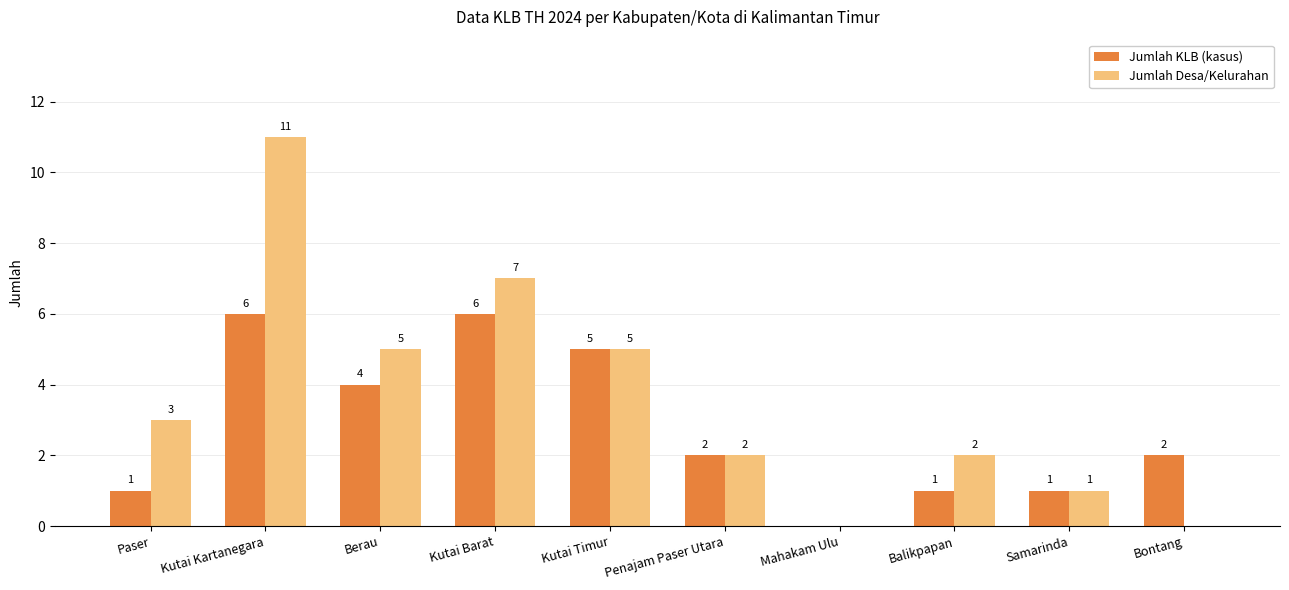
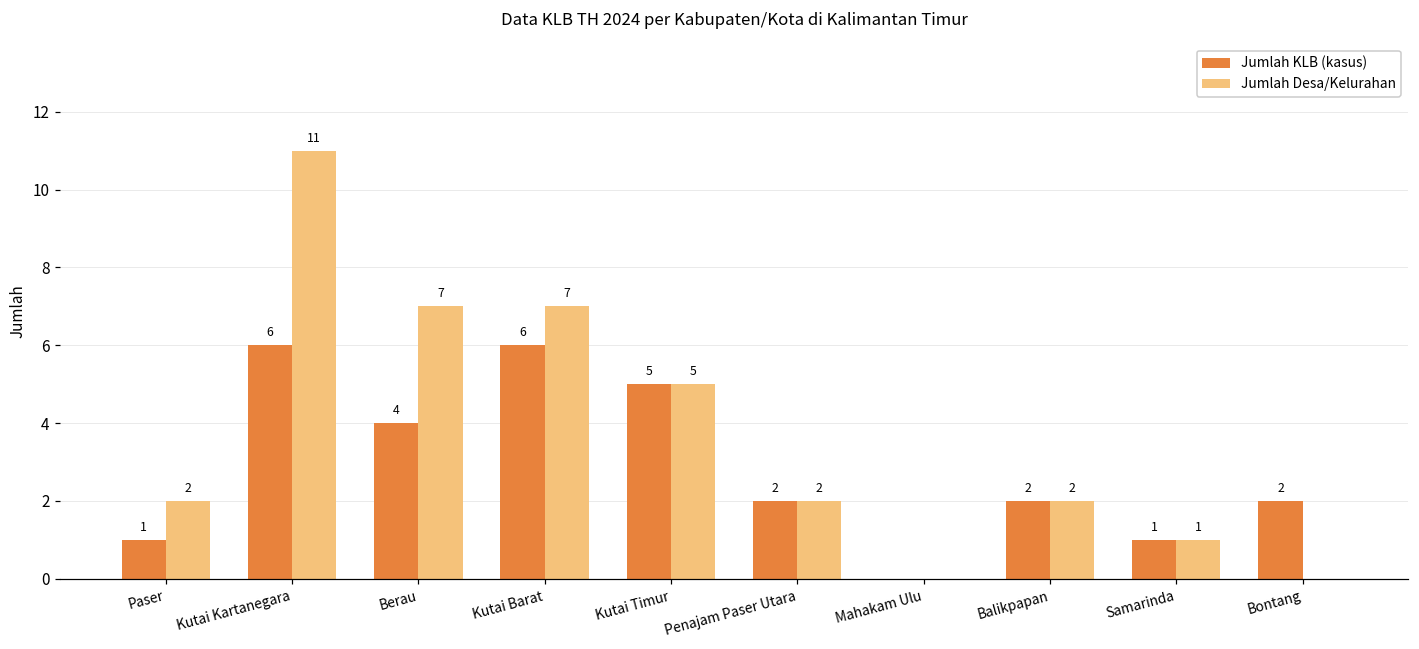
  {
    "Jumlah KLB (kasus)": {
      "Paser": 1,
      "Kutai Kartanegara": 6,
      "Berau": 4,
      "Kutai Barat": 6,
      "Kutai Timur": 5,
      "Penajam Paser Utara": 2,
-     "Balikpapan": 1,
+     "Balikpapan": 2,
      "Samarinda": 1,
      "Bontang": 2
    },
    "Jumlah Desa/Kelurahan": {
-     "Paser": 3,
+     "Paser": 2,
      "Kutai Kartanegara": 11,
-     "Berau": 5,
+     "Berau": 7,
      "Kutai Barat": 7,
      "Kutai Timur": 5,
      "Penajam Paser Utara": 2,
      "Balikpapan": 2,
      "Samarinda": 1
    }
  }
